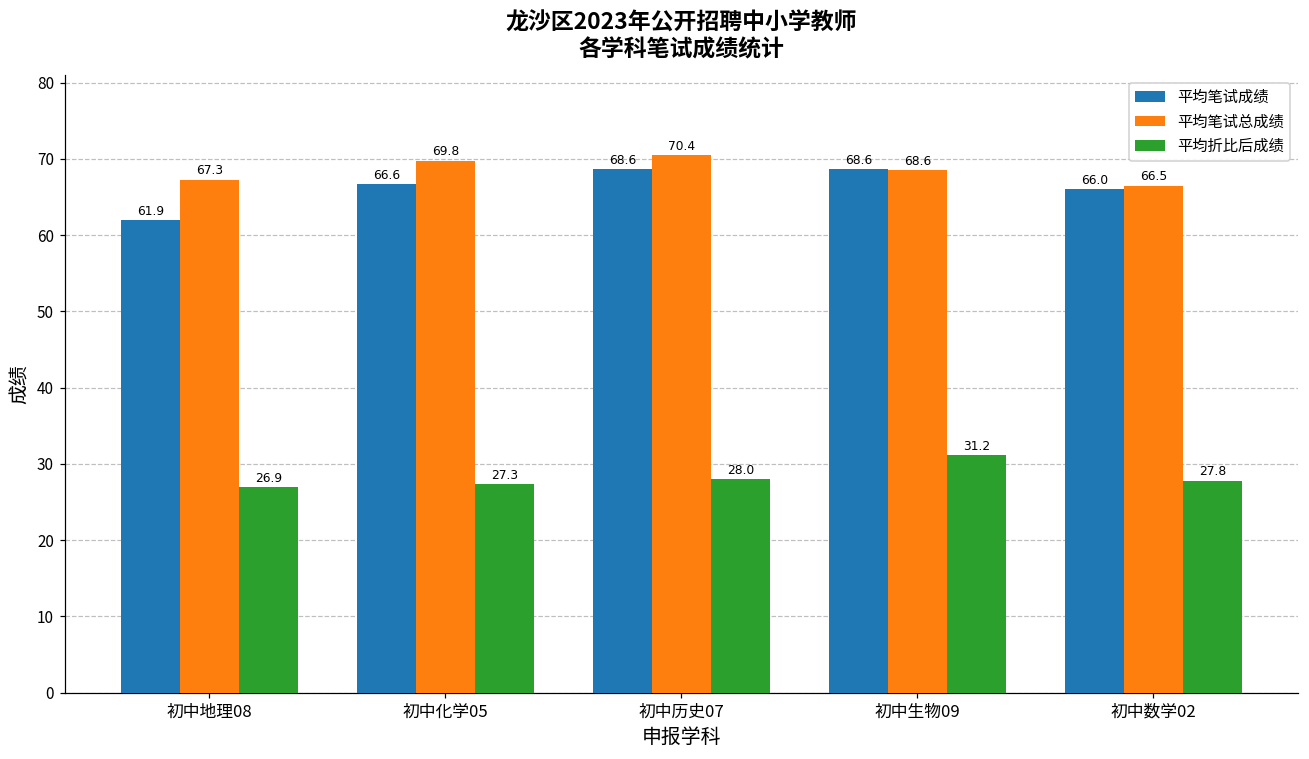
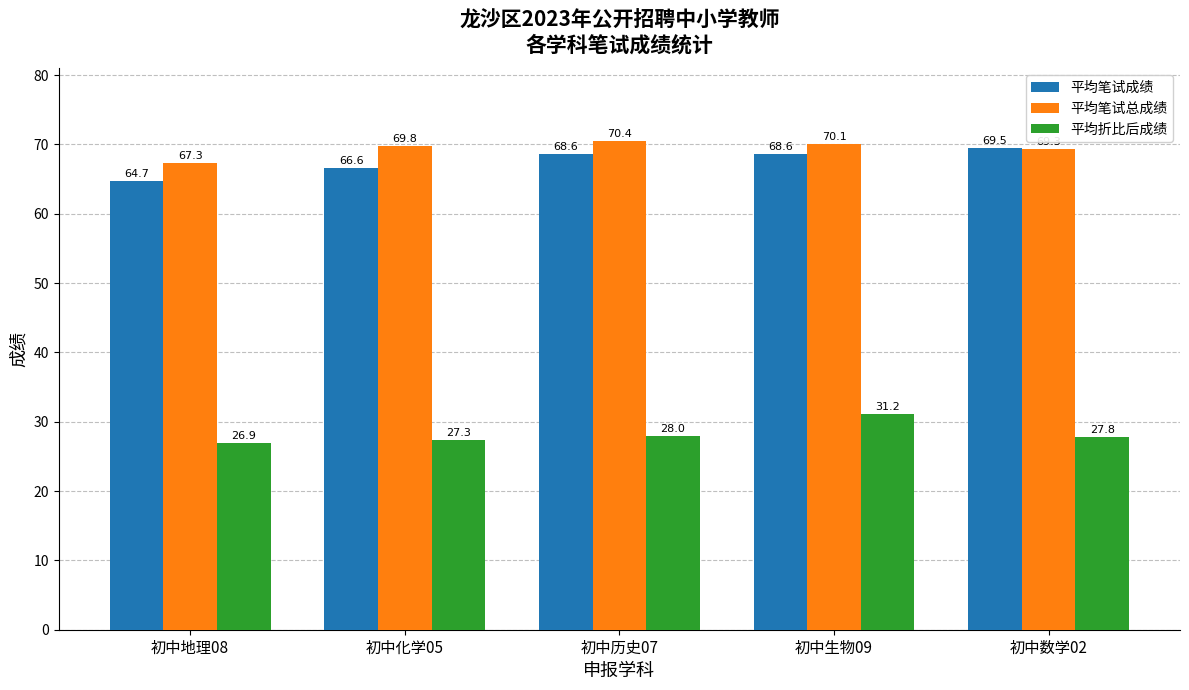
  {
    "平均笔试成绩": {
-     "初中地理08": 61.9,
+     "初中地理08": 64.7,
      "初中化学05": 66.6,
      "初中历史07": 68.6,
      "初中生物09": 68.6,
-     "初中数学02": 66.0
+     "初中数学02": 69.5
    },
    "平均笔试总成绩": {
      "初中地理08": 67.3,
      "初中化学05": 69.8,
      "初中历史07": 70.4,
-     "初中生物09": 68.6,
-     "初中数学02": 67
+     "初中生物09": 70.1,
+     "初中数学02": 69
    },
    "平均折比后成绩": {
      "初中地理08": 26.9,
      "初中化学05": 27.3,
      "初中历史07": 28.0,
      "初中生物09": 31.2,
      "初中数学02": 27.8
    }
  }
